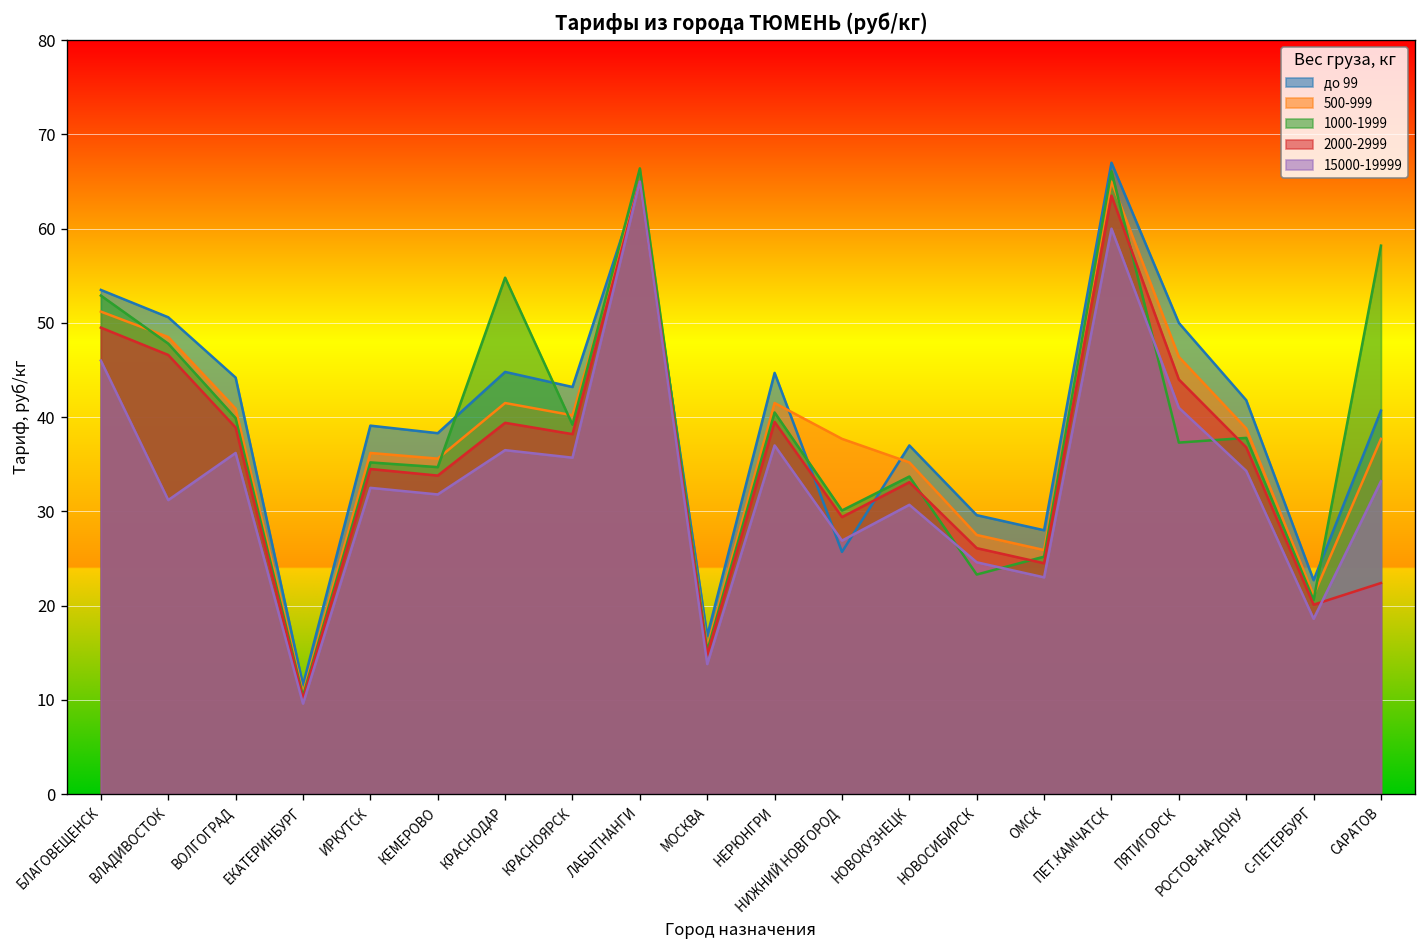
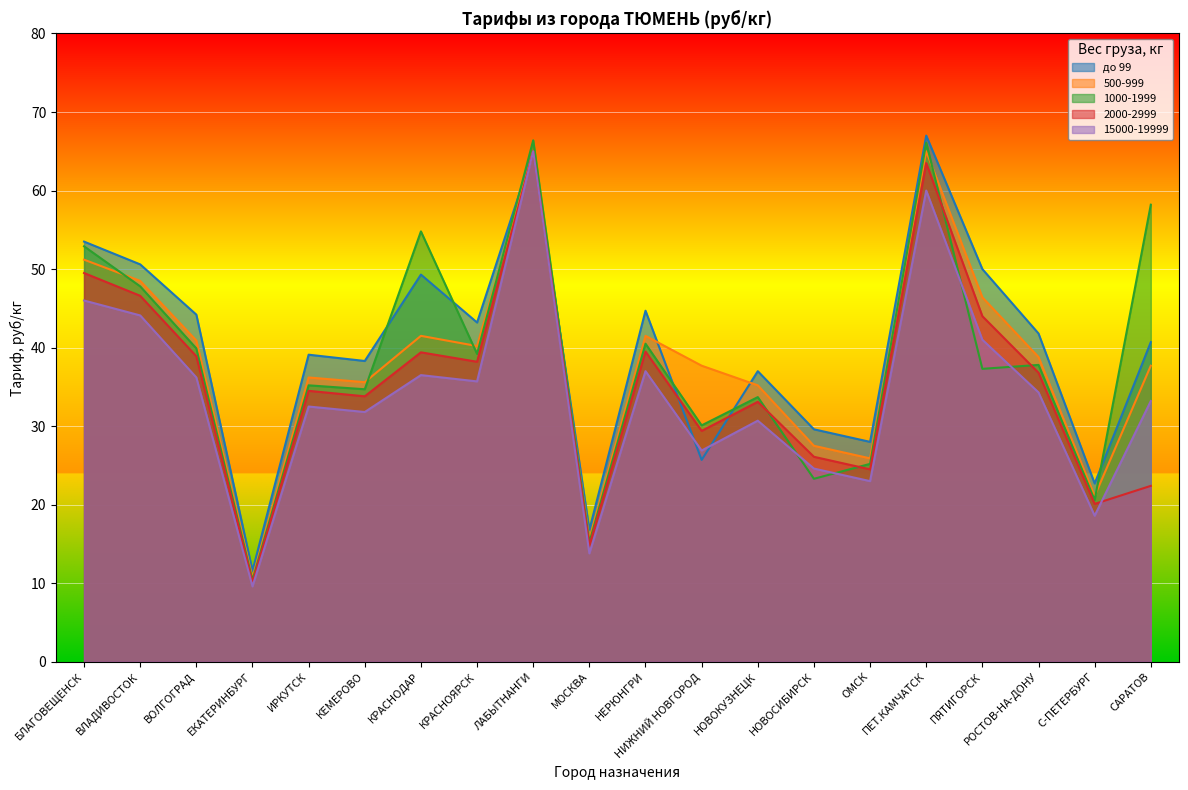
  {
    "до 99": {
      "БЛАГОВЕЩЕНСК": 54,
      "ВЛАДИВОСТОК": 51,
      "ВОЛГОГРАД": 44,
      "ЕКАТЕРИНБУРГ": 12,
      "ИРКУТСК": 39,
      "КЕМЕРОВО": 38,
-     "КРАСНОДАР": 45,
+     "КРАСНОДАР": 49,
      "КРАСНОЯРСК": 43,
      "МОСКВА": 17,
      "НЕРЮНГРИ": 45,
      "НИЖНИЙ НОВГОРОД": 26,
      "НОВОКУЗНЕЦК": 37,
      "НОВОСИБИРСК": 30,
      "ОМСК": 28,
      "ПЕТ.КАМЧАТСК": 67,
      "ПЯТИГОРСК": 50,
      "РОСТОВ-НА-ДОНУ": 42,
      "С-ПЕТЕРБУРГ": 23,
      "САРАТОВ": 41
    },
    "500-999": {
      "БЛАГОВЕЩЕНСК": 51,
      "ВЛАДИВОСТОК": 49,
      "ВОЛГОГРАД": 41,
      "ИРКУТСК": 36,
      "КЕМЕРОВО": 36,
      "КРАСНОДАР": 42,
      "КРАСНОЯРСК": 40,
      "МОСКВА": 16,
      "НЕРЮНГРИ": 42,
      "НИЖНИЙ НОВГОРОД": 38,
      "НОВОКУЗНЕЦК": 35,
      "НОВОСИБИРСК": 28,
      "ОМСК": 26,
      "ПЕТ.КАМЧАТСК": 65,
      "ПЯТИГОРСК": 46,
      "РОСТОВ-НА-ДОНУ": 39,
      "С-ПЕТЕРБУРГ": 21,
      "САРАТОВ": 38
    },
    "1000-1999": {
      "БЛАГОВЕЩЕНСК": 53,
      "ВЛАДИВОСТОК": 48,
      "ВОЛГОГРАД": 40,
      "ИРКУТСК": 35,
      "КЕМЕРОВО": 35,
      "КРАСНОДАР": 55,
      "КРАСНОЯРСК": 39,
      "ЛАБЫТНАНГИ": 66,
      "МОСКВА": 15,
      "НЕРЮНГРИ": 41,
      "НИЖНИЙ НОВГОРОД": 30,
      "НОВОКУЗНЕЦК": 34,
      "НОВОСИБИРСК": 23,
      "ОМСК": 25,
      "ПЕТ.КАМЧАТСК": 66,
      "ПЯТИГОРСК": 37,
      "РОСТОВ-НА-ДОНУ": 38,
      "С-ПЕТЕРБУРГ": 21,
      "САРАТОВ": 58
    },
    "2000-2999": {
      "БЛАГОВЕЩЕНСК": 50,
      "ВЛАДИВОСТОК": 47,
      "ВОЛГОГРАД": 39,
      "ИРКУТСК": 35,
      "КЕМЕРОВО": 34,
      "КРАСНОДАР": 39,
      "КРАСНОЯРСК": 38,
      "МОСКВА": 15,
      "НЕРЮНГРИ": 40,
      "НИЖНИЙ НОВГОРОД": 29,
      "НОВОКУЗНЕЦК": 33,
      "НОВОСИБИРСК": 26,
      "ОМСК": 25,
      "ПЕТ.КАМЧАТСК": 64,
      "ПЯТИГОРСК": 44,
      "РОСТОВ-НА-ДОНУ": 37,
      "С-ПЕТЕРБУРГ": 20,
      "САРАТОВ": 22
    },
    "15000-19999": {
      "БЛАГОВЕЩЕНСК": 46,
-     "ВЛАДИВОСТОК": 31,
+     "ВЛАДИВОСТОК": 44,
      "ВОЛГОГРАД": 36,
      "ЕКАТЕРИНБУРГ": 10,
      "ИРКУТСК": 33,
      "КЕМЕРОВО": 32,
      "КРАСНОДАР": 37,
      "КРАСНОЯРСК": 36,
      "МОСКВА": 14,
      "НЕРЮНГРИ": 37,
      "НИЖНИЙ НОВГОРОД": 27,
      "НОВОКУЗНЕЦК": 31,
      "НОВОСИБИРСК": 25,
      "ОМСК": 23,
      "ПЕТ.КАМЧАТСК": 60,
      "ПЯТИГОРСК": 41,
      "РОСТОВ-НА-ДОНУ": 34,
      "С-ПЕТЕРБУРГ": 19,
      "САРАТОВ": 33
    }
  }
